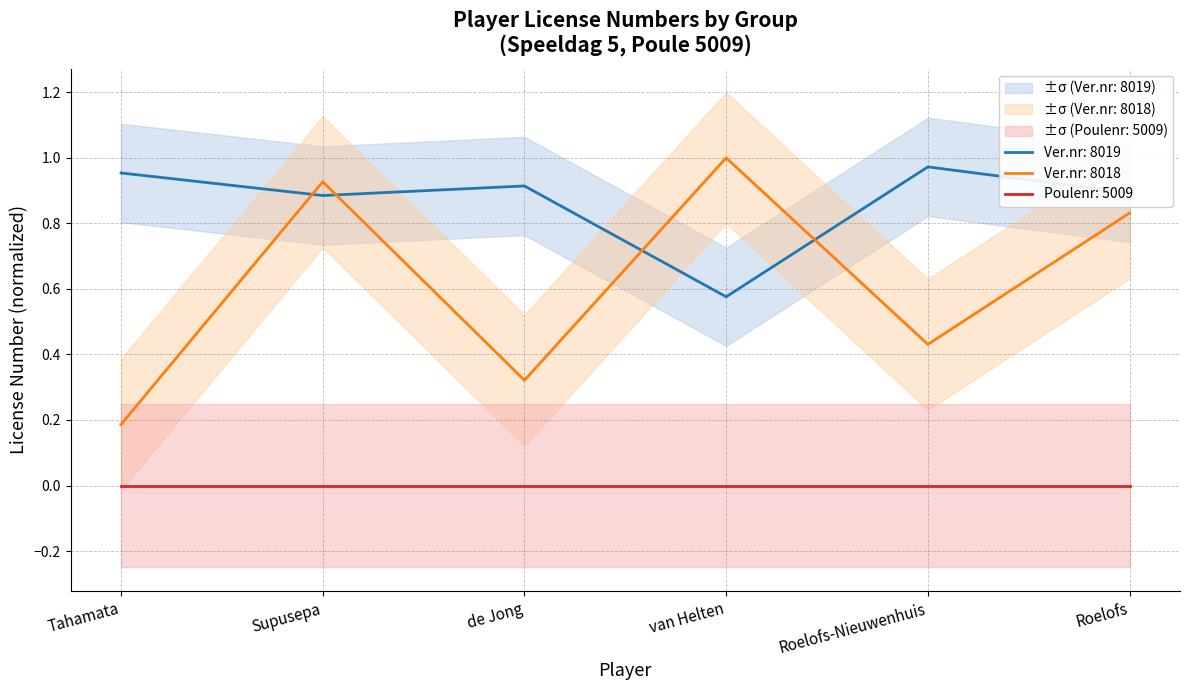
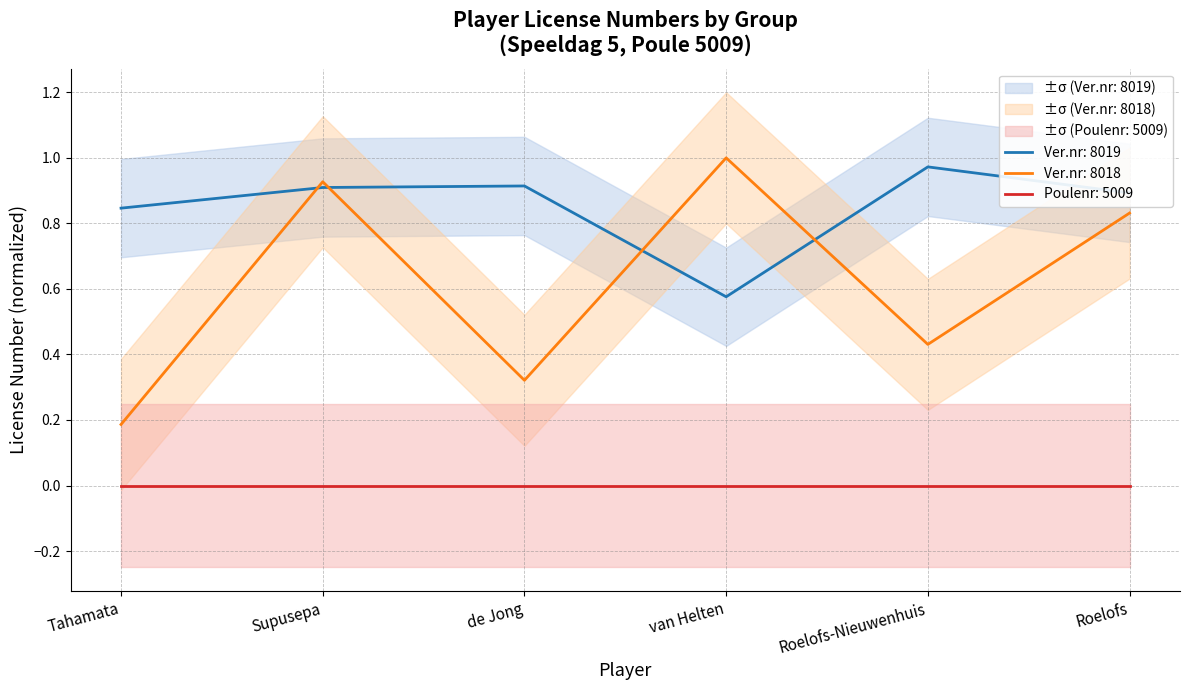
  {
    "Ver.nr: 8019": {
-     "Tahamata": 0.95,
-     "Supusepa": 0.89,
+     "Tahamata": 0.85,
+     "Supusepa": 0.91,
      "de Jong": 0.91,
      "van Helten": 0.58,
      "Roelofs-Nieuwenhuis": 0.97
    },
    "Ver.nr: 8018": {
      "Tahamata": 0.19,
      "Supusepa": 0.93,
      "de Jong": 0.32,
      "van Helten": 1.00,
      "Roelofs-Nieuwenhuis": 0.43,
      "Roelofs": 0.83
    },
    "Poulenr: 5009": {
      "Tahamata": 0.00,
      "Supusepa": 0.00,
      "de Jong": 0.00,
      "van Helten": 0.00,
      "Roelofs-Nieuwenhuis": 0.00,
      "Roelofs": 0.00
    }
  }
